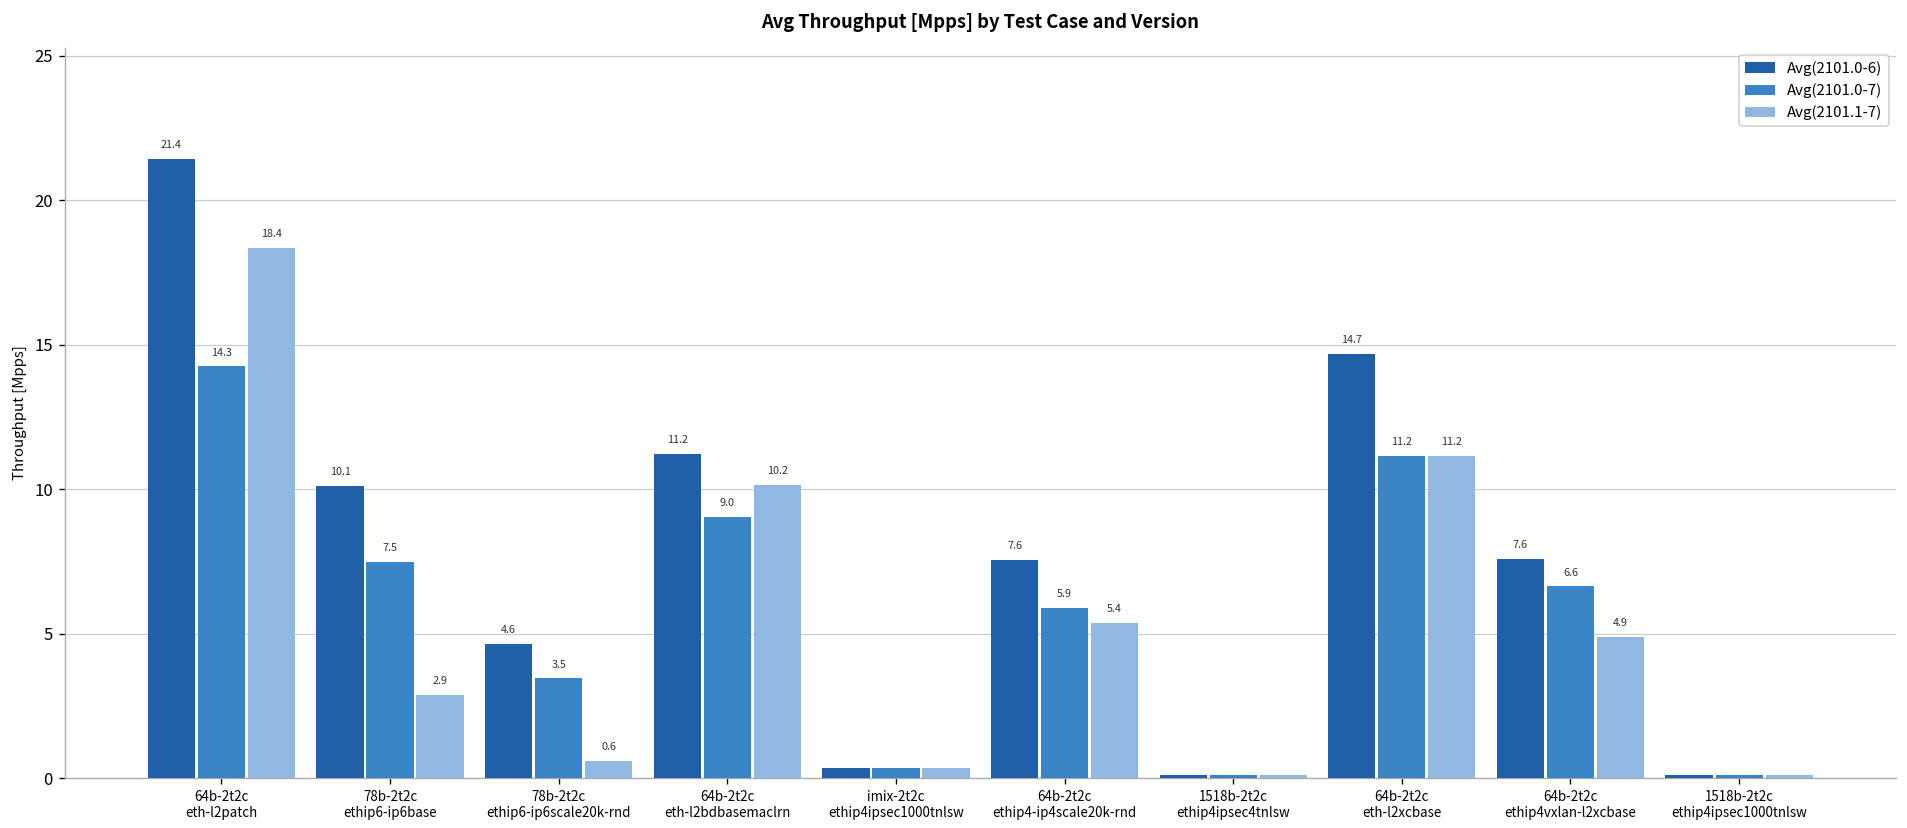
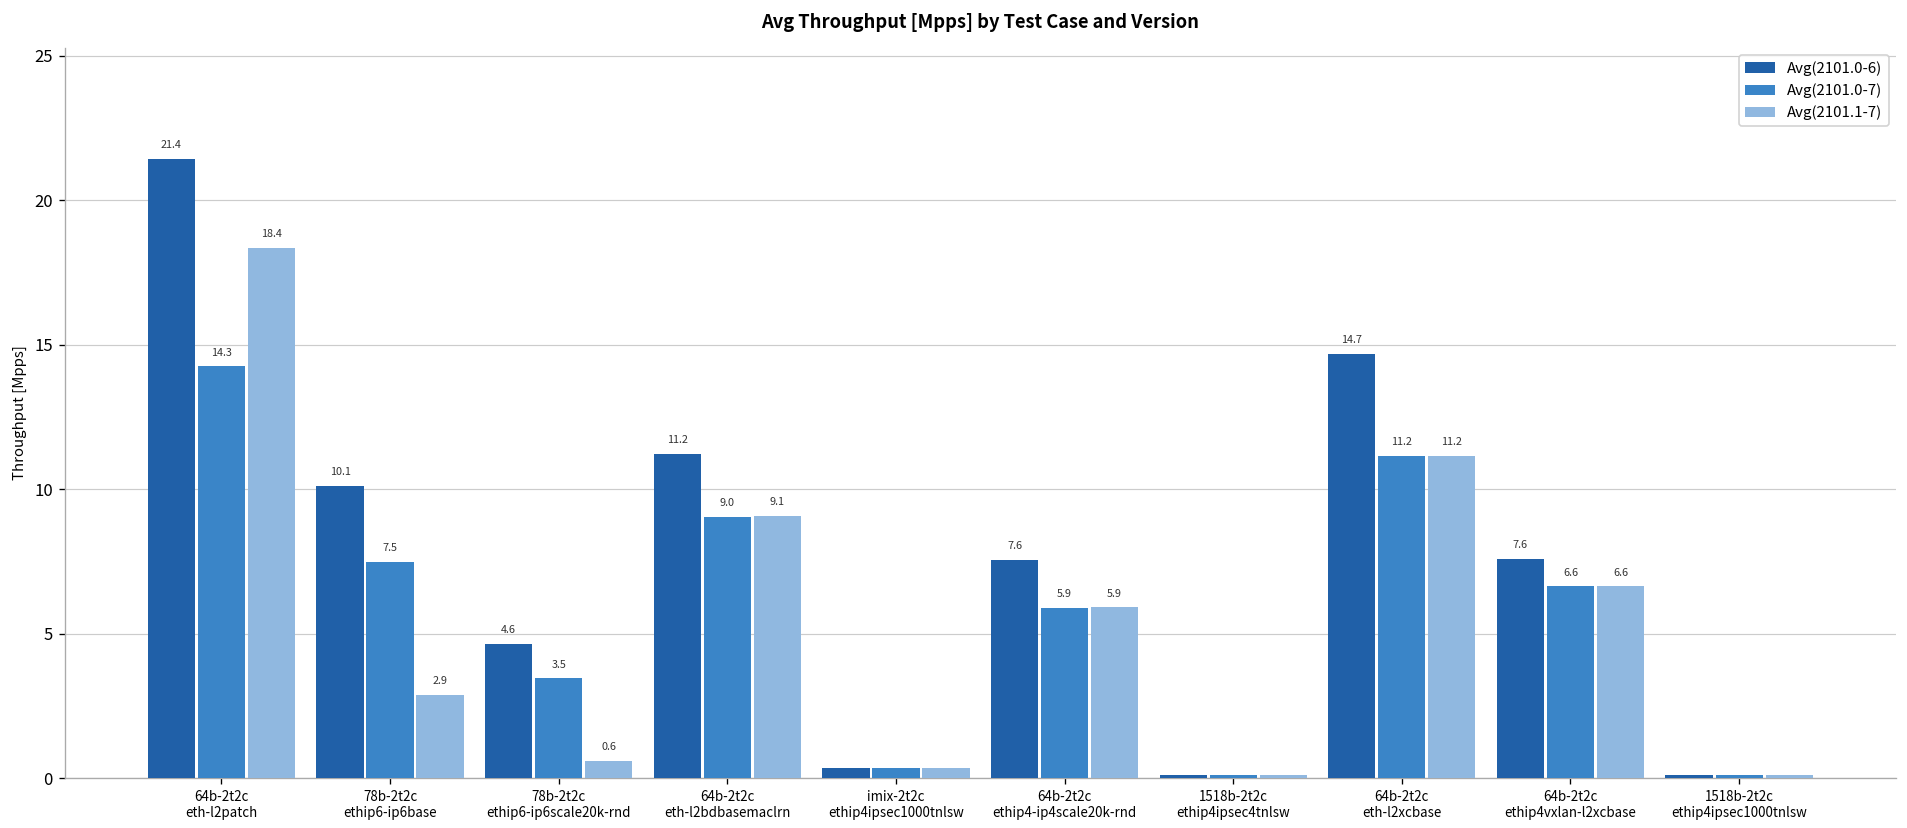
  {
    "Avg(2101.1-7)": {
      "64b-2t2c eth-l2patch": 18.4,
      "78b-2t2c ethip6-ip6base": 2.9,
      "78b-2t2c ethip6-ip6scale20k-rnd": 0.6,
-     "64b-2t2c eth-l2bdbasemaclrn": 10.2,
-     "64b-2t2c ethip4-ip4scale20k-rnd": 5.4,
+     "64b-2t2c eth-l2bdbasemaclrn": 9.1,
+     "64b-2t2c ethip4-ip4scale20k-rnd": 5.9,
      "64b-2t2c eth-l2xcbase": 11.2,
-     "64b-2t2c ethip4vxlan-l2xcbase": 4.9
+     "64b-2t2c ethip4vxlan-l2xcbase": 6.6
    }
  }
